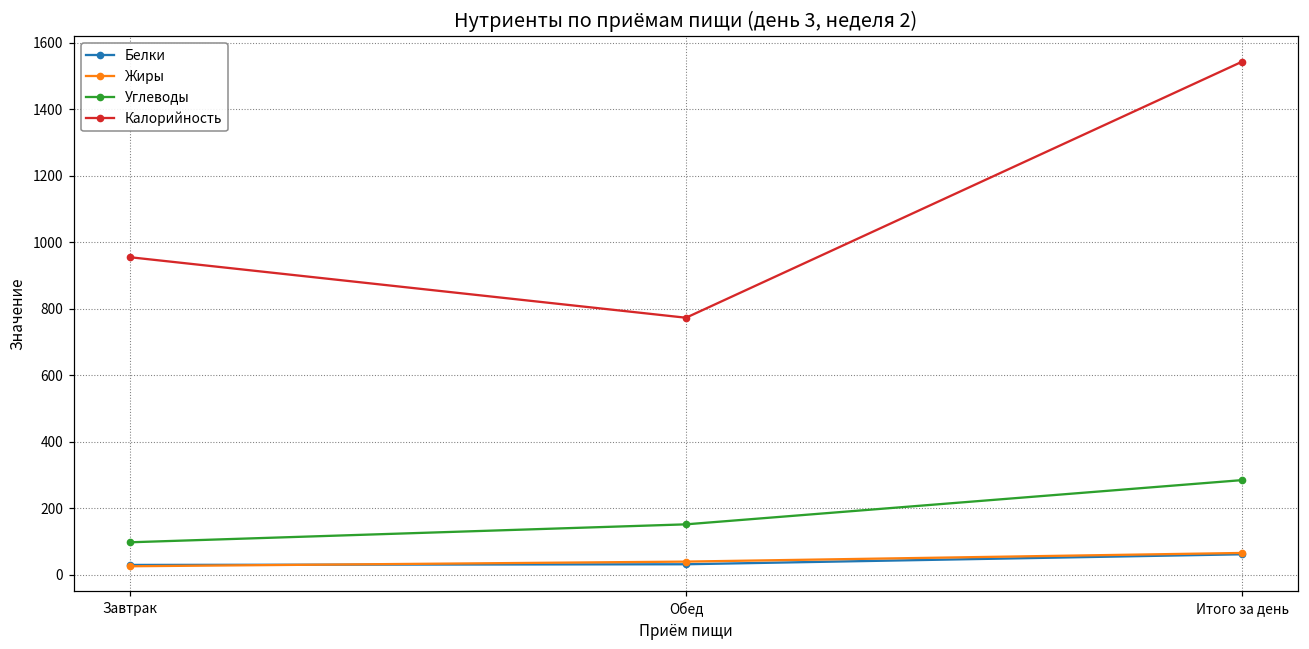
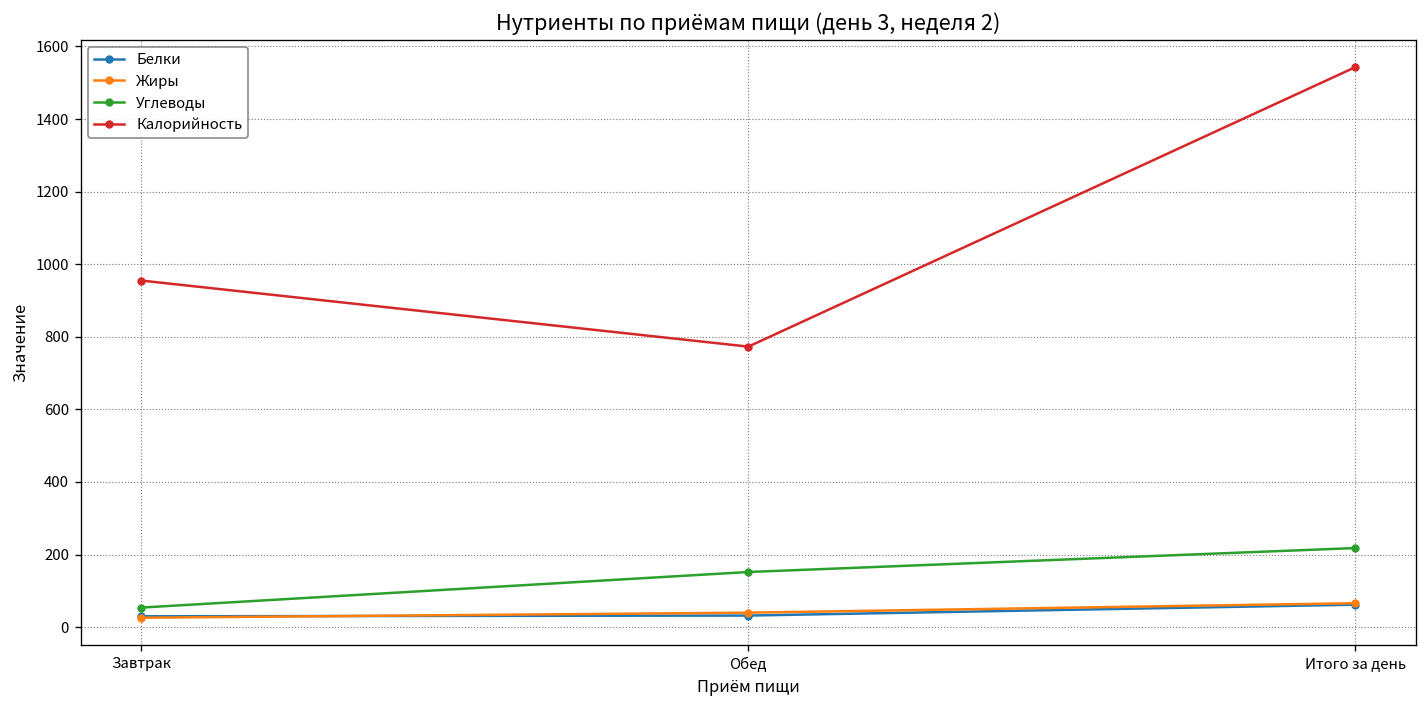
  {
    "Углеводы": {
-     "Завтрак": 100,
+     "Завтрак": 50,
      "Обед": 150,
-     "Итого за день": 290
+     "Итого за день": 220
    },
    "Калорийность": {
      "Завтрак": 960,
      "Обед": 770,
      "Итого за день": 1540
    }
  }
